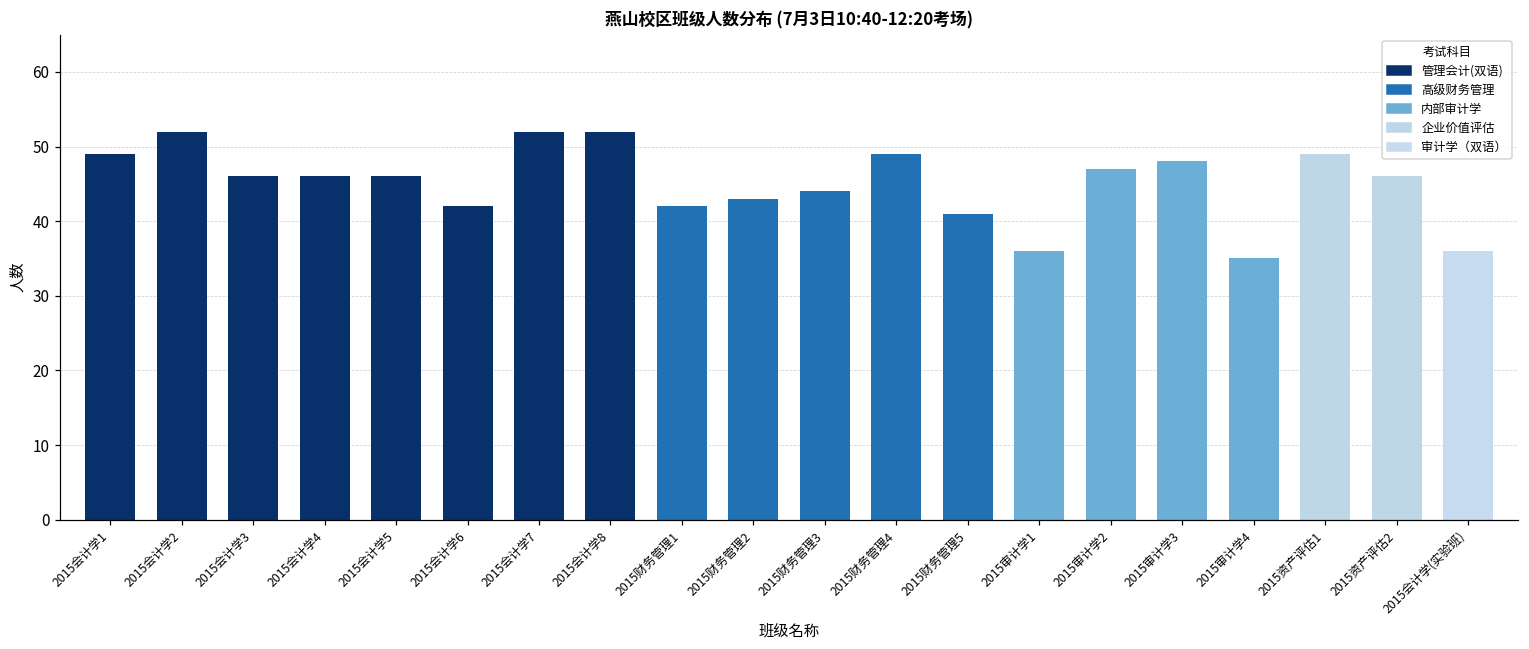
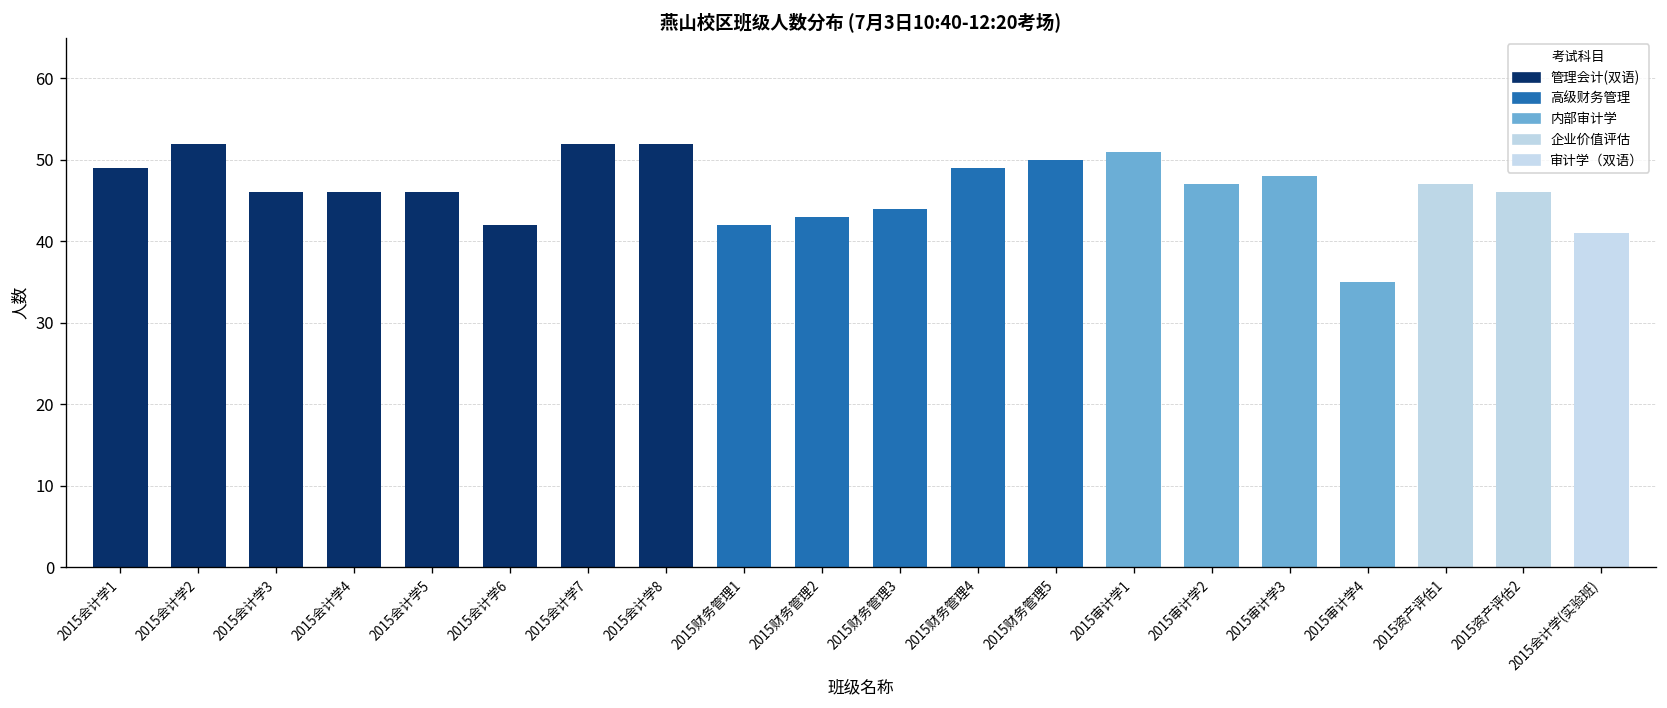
  {
    "2015会计学1": 49,
    "2015会计学2": 52,
    "2015会计学3": 46,
    "2015会计学4": 46,
    "2015会计学5": 46,
    "2015会计学6": 42,
    "2015会计学7": 52,
    "2015会计学8": 52,
    "2015财务管理1": 42,
    "2015财务管理2": 43,
    "2015财务管理3": 44,
    "2015财务管理4": 49,
-   "2015财务管理5": 41,
-   "2015审计学1": 36,
+   "2015财务管理5": 50,
+   "2015审计学1": 51,
    "2015审计学2": 47,
    "2015审计学3": 48,
    "2015审计学4": 35,
-   "2015资产评估1": 49,
+   "2015资产评估1": 47,
    "2015资产评估2": 46,
-   "2015会计学(实验班)": 36
+   "2015会计学(实验班)": 41
  }
